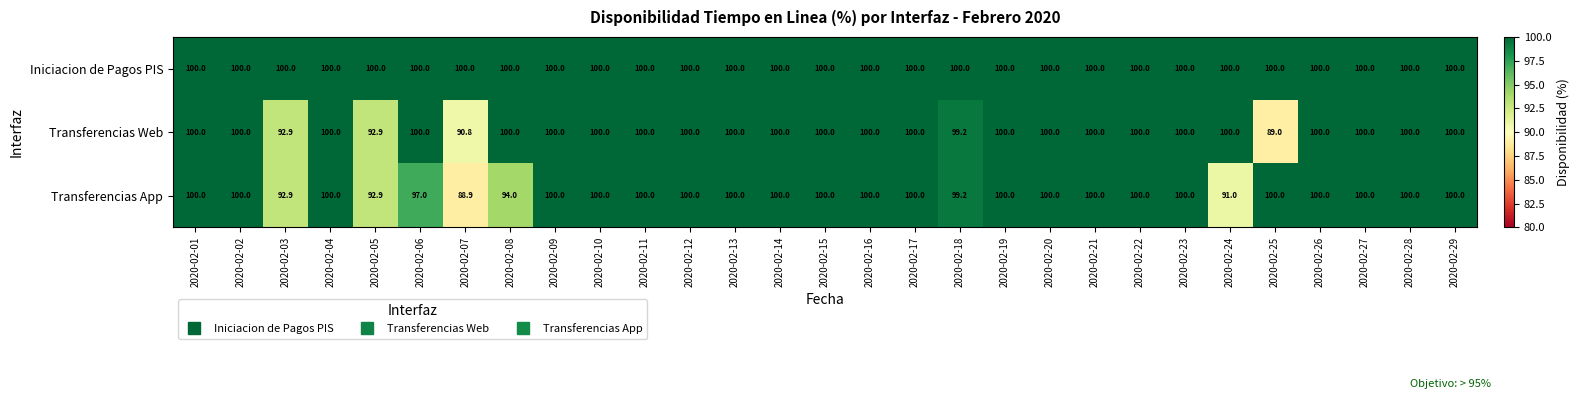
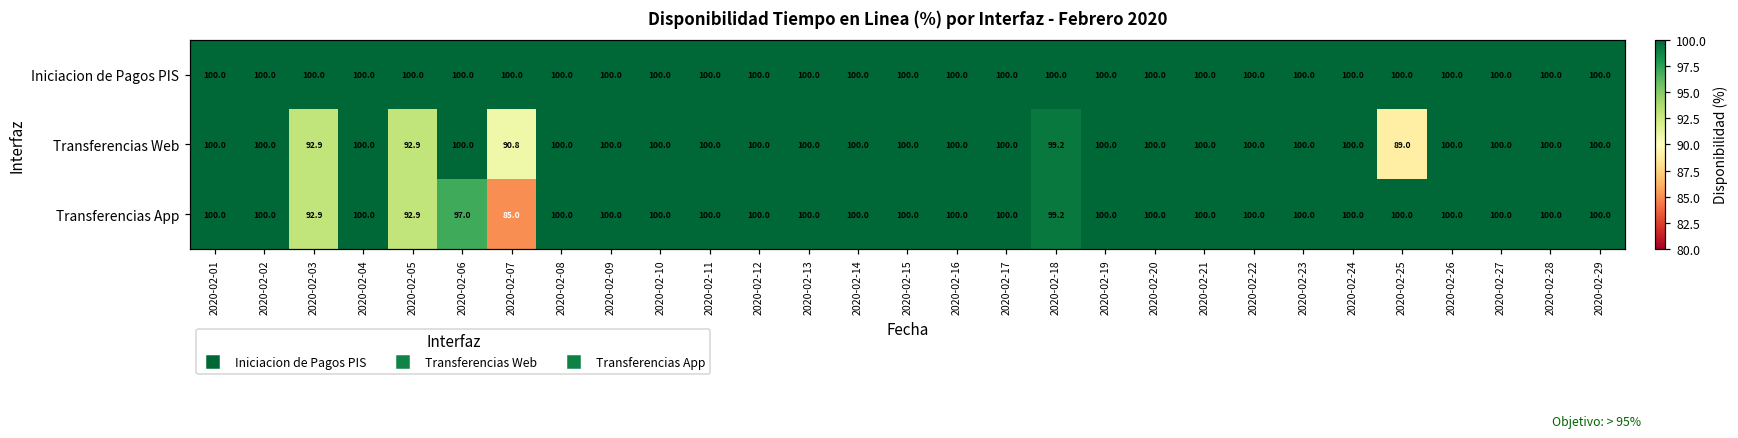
  {
    "Iniciacion de Pagos PIS": {
      "2020-02-01": 100.0,
      "2020-02-02": 100.0,
      "2020-02-03": 100.0,
      "2020-02-04": 100.0,
      "2020-02-05": 100.0,
      "2020-02-06": 100.0,
      "2020-02-07": 100.0,
      "2020-02-08": 100.0,
      "2020-02-09": 100.0,
      "2020-02-10": 100.0,
      "2020-02-11": 100.0,
      "2020-02-12": 100.0,
      "2020-02-13": 100.0,
      "2020-02-14": 100.0,
      "2020-02-15": 100.0,
      "2020-02-16": 100.0,
      "2020-02-17": 100.0,
      "2020-02-18": 100.0,
      "2020-02-19": 100.0,
      "2020-02-20": 100.0,
      "2020-02-21": 100.0,
      "2020-02-22": 100.0,
      "2020-02-23": 100.0,
      "2020-02-24": 100.0,
      "2020-02-25": 100.0,
      "2020-02-26": 100.0,
      "2020-02-27": 100.0,
      "2020-02-28": 100.0,
      "2020-02-29": 100.0
    },
    "Transferencias Web": {
      "2020-02-01": 100.0,
      "2020-02-02": 100.0,
      "2020-02-03": 92.9,
      "2020-02-04": 100.0,
      "2020-02-05": 92.9,
      "2020-02-06": 100.0,
      "2020-02-07": 90.8,
      "2020-02-08": 100.0,
      "2020-02-09": 100.0,
      "2020-02-10": 100.0,
      "2020-02-11": 100.0,
      "2020-02-12": 100.0,
      "2020-02-13": 100.0,
      "2020-02-14": 100.0,
      "2020-02-15": 100.0,
      "2020-02-16": 100.0,
      "2020-02-17": 100.0,
      "2020-02-18": 99.2,
      "2020-02-19": 100.0,
      "2020-02-20": 100.0,
      "2020-02-21": 100.0,
      "2020-02-22": 100.0,
      "2020-02-23": 100.0,
      "2020-02-24": 100.0,
      "2020-02-25": 89.0,
      "2020-02-26": 100.0,
      "2020-02-27": 100.0,
      "2020-02-28": 100.0,
      "2020-02-29": 100.0
    },
    "Transferencias App": {
      "2020-02-01": 100.0,
      "2020-02-02": 100.0,
      "2020-02-03": 92.9,
      "2020-02-04": 100.0,
      "2020-02-05": 92.9,
      "2020-02-06": 97.0,
-     "2020-02-07": 88.9,
-     "2020-02-08": 94.0,
+     "2020-02-07": 85.0,
+     "2020-02-08": 100.0,
      "2020-02-09": 100.0,
      "2020-02-10": 100.0,
      "2020-02-11": 100.0,
      "2020-02-12": 100.0,
      "2020-02-13": 100.0,
      "2020-02-14": 100.0,
      "2020-02-15": 100.0,
      "2020-02-16": 100.0,
      "2020-02-17": 100.0,
      "2020-02-18": 99.2,
      "2020-02-19": 100.0,
      "2020-02-20": 100.0,
      "2020-02-21": 100.0,
      "2020-02-22": 100.0,
      "2020-02-23": 100.0,
-     "2020-02-24": 91.0,
+     "2020-02-24": 100.0,
      "2020-02-25": 100.0,
      "2020-02-26": 100.0,
      "2020-02-27": 100.0,
      "2020-02-28": 100.0,
      "2020-02-29": 100.0
    }
  }
